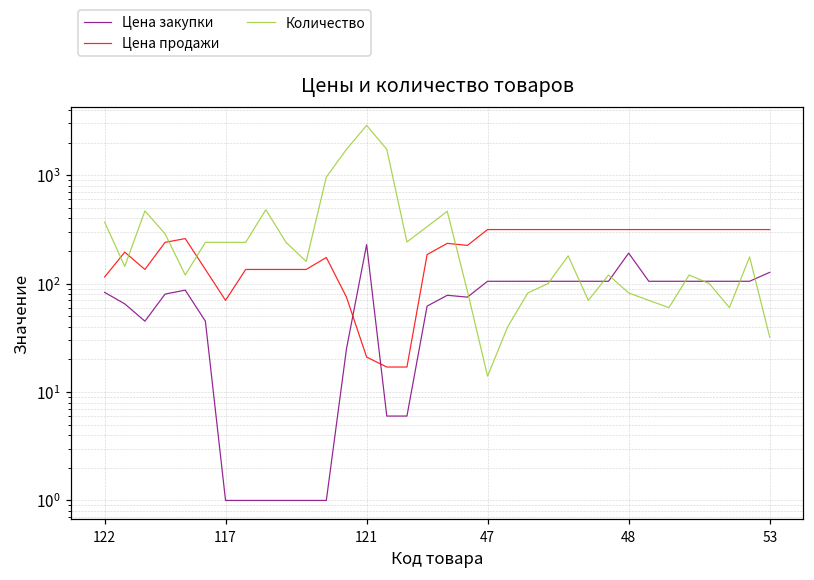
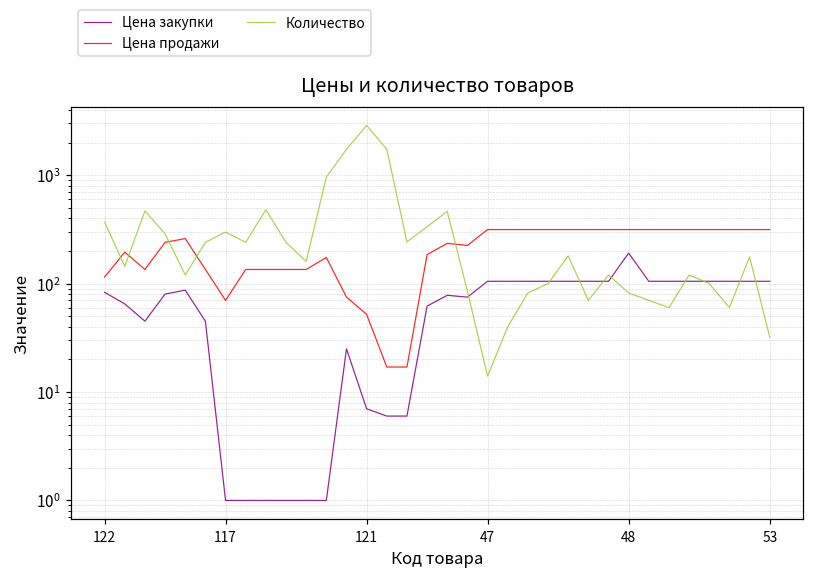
  {
    "Цена закупки": {
      "122": 80,
      "117": 1,
-     "121": 230,
+     "121": 7,
      "47": 110,
      "48": 190,
-     "53": 130
+     "53": 110
    },
    "Цена продажи": {
      "122": 120,
      "117": 70,
-     "121": 21,
+     "121": 50,
      "47": 320,
      "48": 320,
      "53": 320
    },
    "Количество": {
      "122": 370,
-     "117": 240,
+     "117": 300,
      "121": 2900,
      "47": 14,
      "48": 80,
      "53": 32
    }
  }
